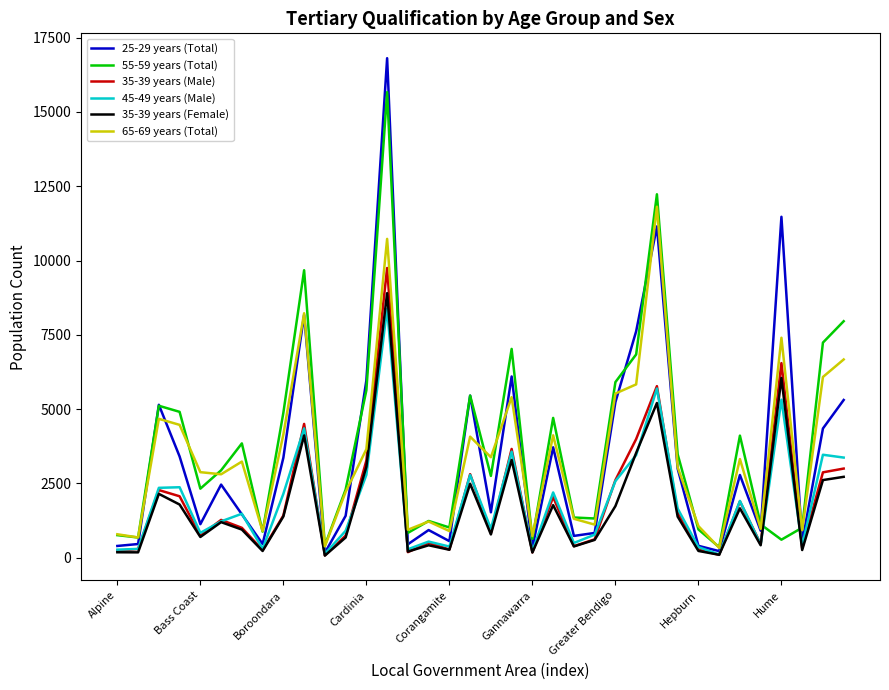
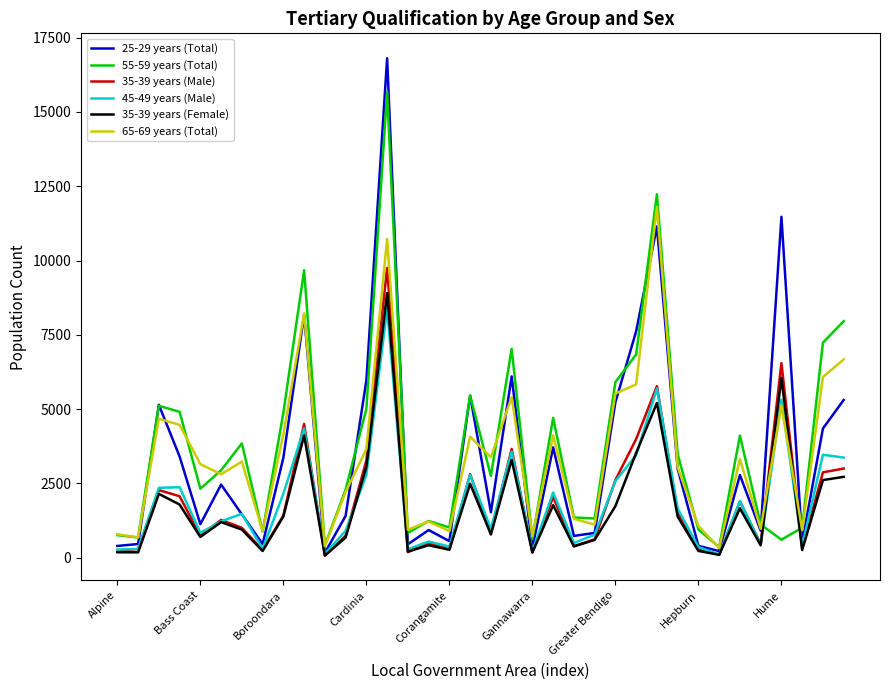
  {
    "25-29 years (Total)": {
      "Alpine": 400,
      "Bass Coast": 1100,
      "Boroondara": 3400,
      "Cardinia": 6000,
      "Corangamite": 600,
      "Gannawarra": 300,
      "Greater Bendigo": 5200,
      "Hume": 11500
    },
    "55-59 years (Total)": {
      "Bass Coast": 2300,
      "Boroondara": 4900,
-     "Cardinia": 5600,
+     "Cardinia": 5000,
      "Corangamite": 1000,
      "Gannawarra": 600,
      "Greater Bendigo": 5900,
      "Hepburn": 1000,
      "Hume": 600
    },
    "35-39 years (Male)": {
      "Cardinia": 3300,
      "Hume": 6600
    },
    "45-49 years (Male)": {
      "Bass Coast": 800,
      "Boroondara": 2200,
      "Cardinia": 2800,
      "Corangamite": 400,
      "Hume": 5300
    },
    "35-39 years (Female)": {
      "Cardinia": 3100,
      "Greater Bendigo": 1700,
      "Hume": 6100
    },
    "65-69 years (Total)": {
-     "Bass Coast": 2900,
+     "Bass Coast": 3200,
      "Boroondara": 4100,
      "Cardinia": 3700,
      "Corangamite": 900,
      "Gannawarra": 700,
      "Greater Bendigo": 5500,
      "Hepburn": 1100,
-     "Hume": 7400
+     "Hume": 5100
    }
  }
